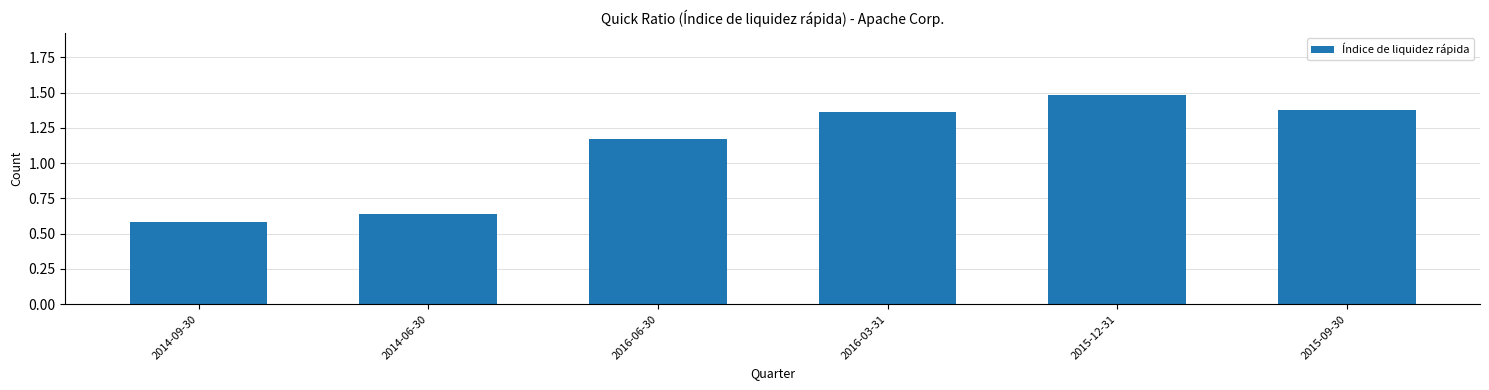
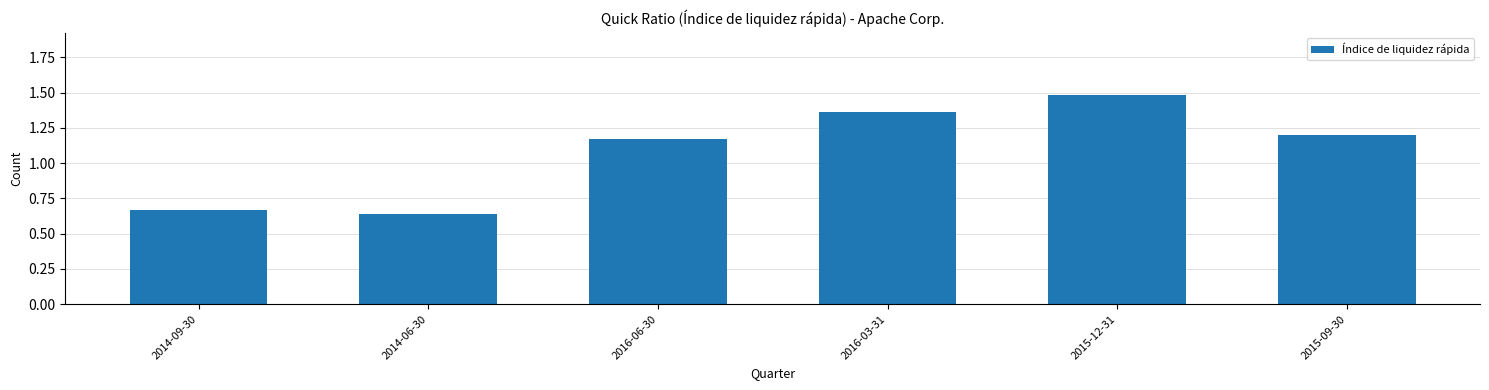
  {
-   "2014-09-30": 0.58,
+   "2014-09-30": 0.67,
    "2014-06-30": 0.64,
    "2016-06-30": 1.17,
    "2016-03-31": 1.36,
    "2015-12-31": 1.48,
-   "2015-09-30": 1.38
+   "2015-09-30": 1.20
  }
